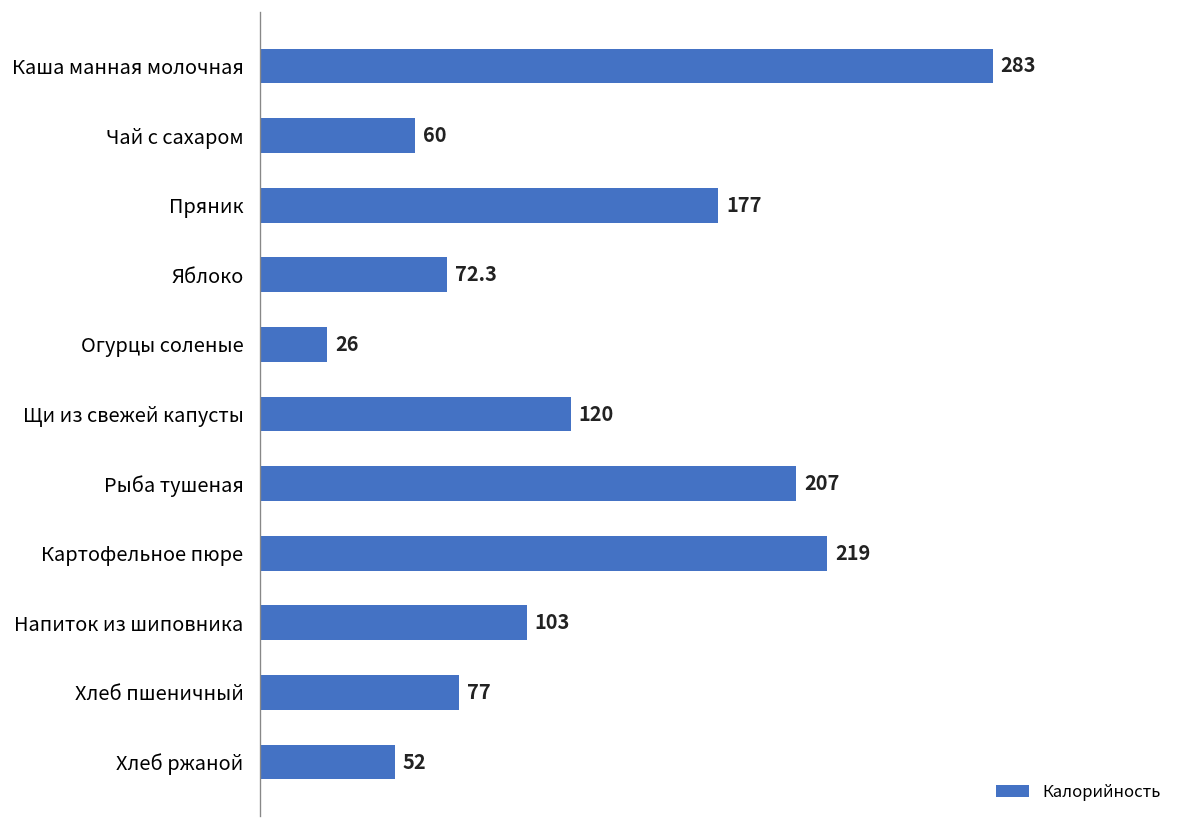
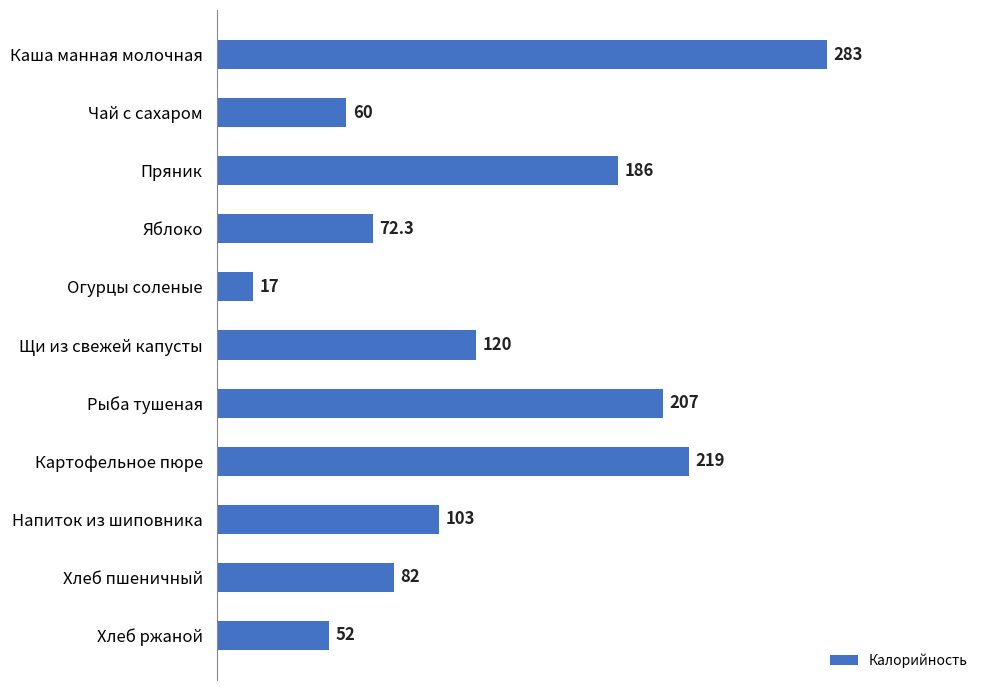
  {
    "Каша манная молочная": 283,
    "Чай с сахаром": 60,
-   "Пряник": 177,
+   "Пряник": 186,
    "Яблоко": 72.3,
-   "Огурцы соленые": 26,
+   "Огурцы соленые": 17,
    "Щи из свежей капусты": 120,
    "Рыба тушеная": 207,
    "Картофельное пюре": 219,
    "Напиток из шиповника": 103,
-   "Хлеб пшеничный": 77,
+   "Хлеб пшеничный": 82,
    "Хлеб ржаной": 52
  }
